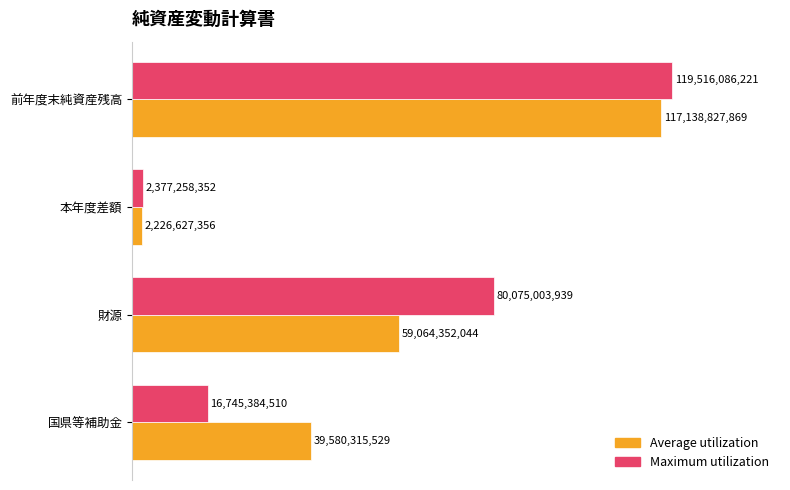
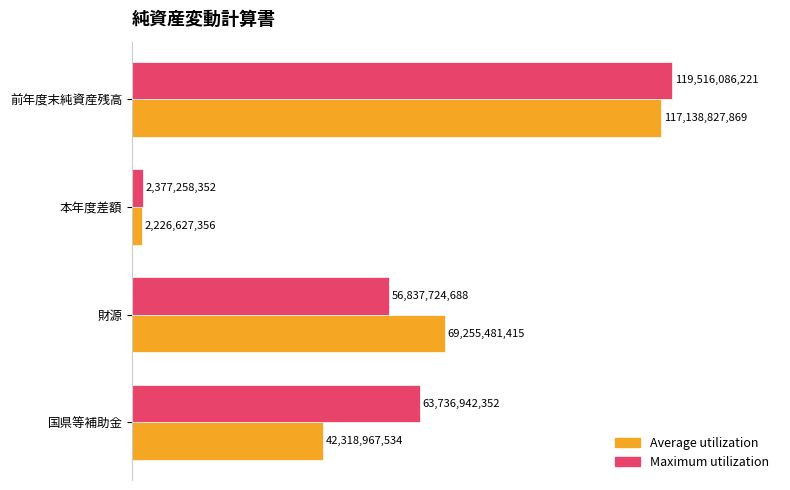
  {
    "Average utilization": {
-     "財源": "59,064,352,044",
-     "国県等補助金": "39,580,315,529"
+     "財源": "69,255,481,415",
+     "国県等補助金": "42,318,967,534"
    },
    "Maximum utilization": {
-     "財源": "80,075,003,939",
-     "国県等補助金": "16,745,384,510"
+     "財源": "56,837,724,688",
+     "国県等補助金": "63,736,942,352"
    }
  }
